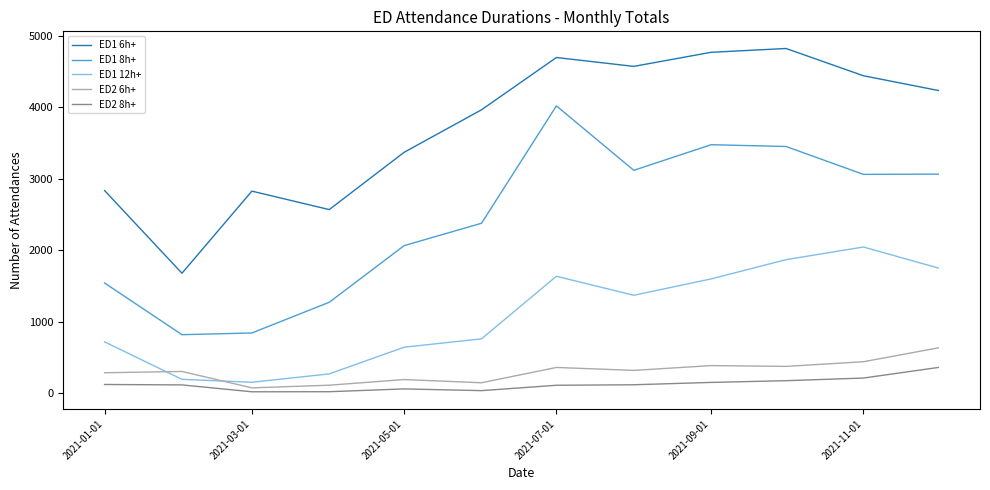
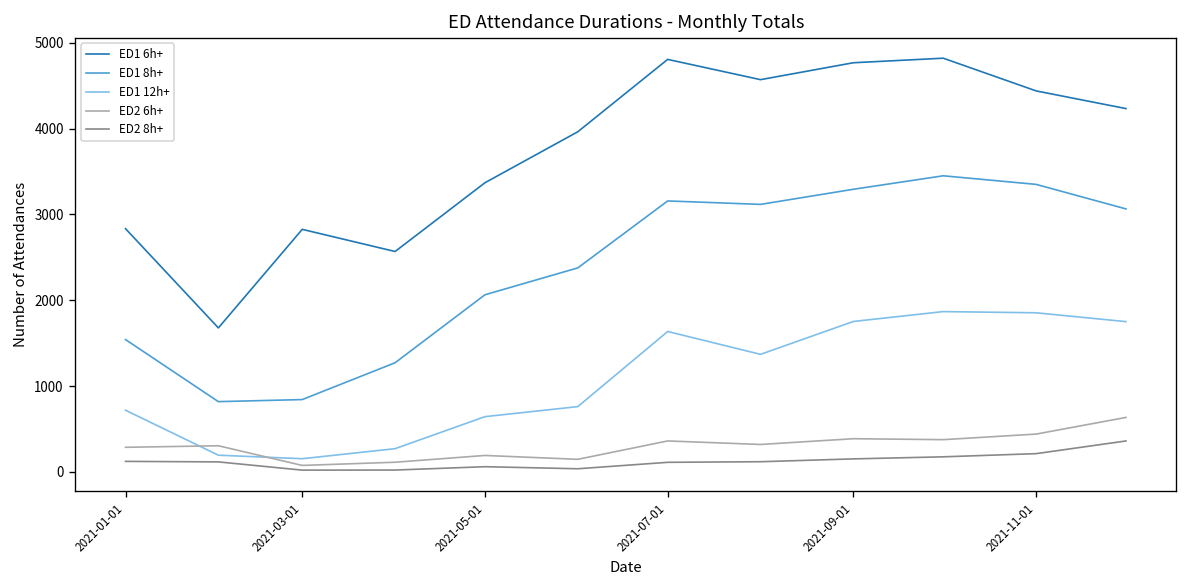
  {
    "ED1 6h+": {
      "2021-01-01": 2800,
      "2021-03-01": 2800,
      "2021-05-01": 3400,
-     "2021-07-01": 4700,
+     "2021-07-01": 4800,
      "2021-09-01": 4800,
      "2021-11-01": 4400
    },
    "ED1 8h+": {
      "2021-01-01": 1500,
      "2021-03-01": 800,
      "2021-05-01": 2100,
-     "2021-07-01": 4000,
-     "2021-09-01": 3500,
-     "2021-11-01": 3100
+     "2021-07-01": 3200,
+     "2021-09-01": 3300,
+     "2021-11-01": 3400
    },
    "ED1 12h+": {
      "2021-01-01": 700,
      "2021-03-01": 200,
      "2021-05-01": 600,
      "2021-07-01": 1600,
-     "2021-09-01": 1600,
-     "2021-11-01": 2000
+     "2021-09-01": 1800,
+     "2021-11-01": 1900
    }
  }
